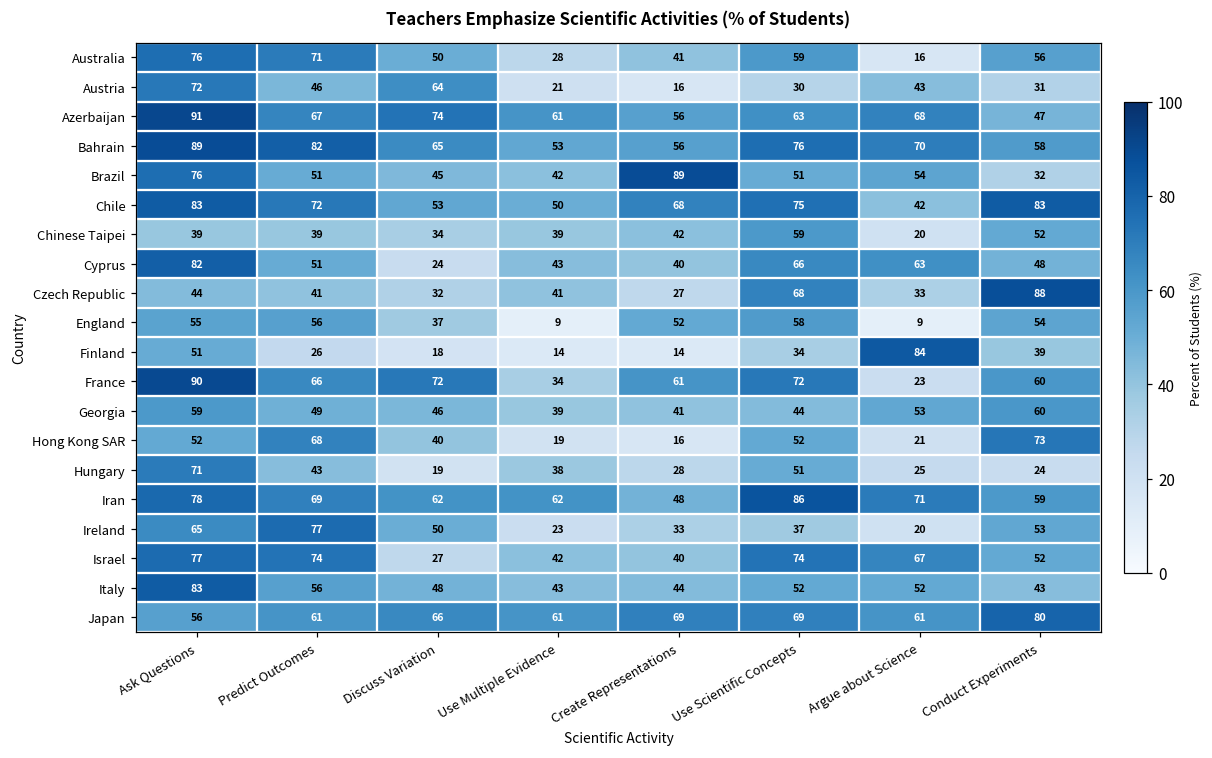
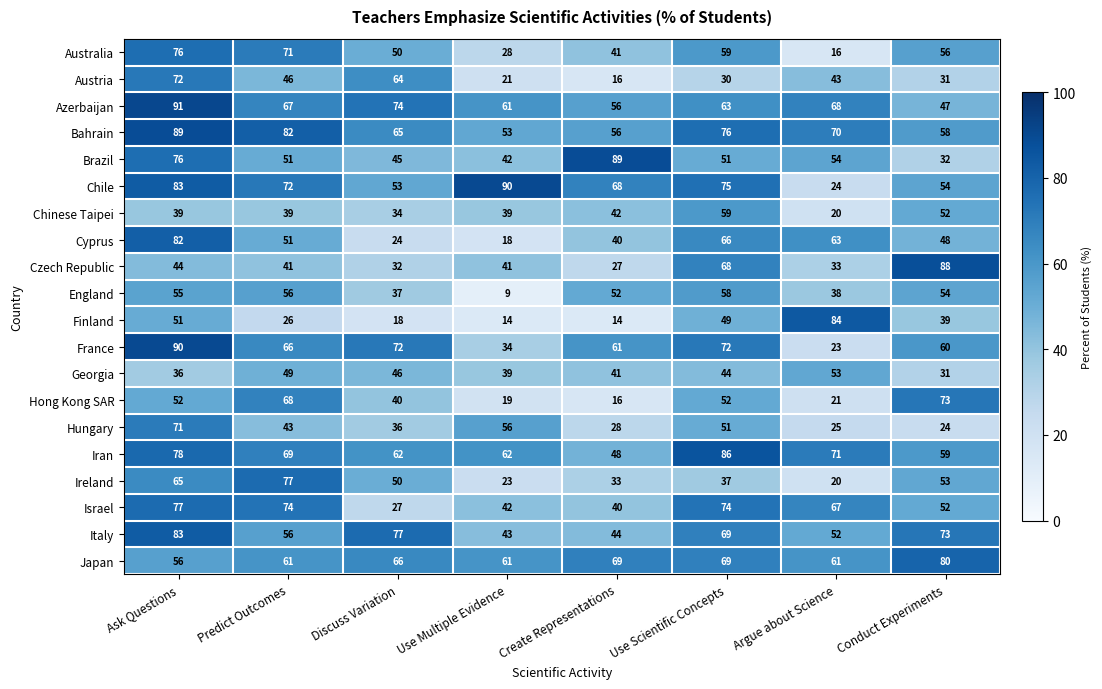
  {
    "Australia": {
      "Ask Questions": 76,
      "Predict Outcomes": 71,
      "Discuss Variation": 50,
      "Use Multiple Evidence": 28,
      "Create Representations": 41,
      "Use Scientific Concepts": 59,
      "Argue about Science": 16,
      "Conduct Experiments": 56
    },
    "Austria": {
      "Ask Questions": 72,
      "Predict Outcomes": 46,
      "Discuss Variation": 64,
      "Use Multiple Evidence": 21,
      "Create Representations": 16,
      "Use Scientific Concepts": 30,
      "Argue about Science": 43,
      "Conduct Experiments": 31
    },
    "Azerbaijan": {
      "Ask Questions": 91,
      "Predict Outcomes": 67,
      "Discuss Variation": 74,
      "Use Multiple Evidence": 61,
      "Create Representations": 56,
      "Use Scientific Concepts": 63,
      "Argue about Science": 68,
      "Conduct Experiments": 47
    },
    "Bahrain": {
      "Ask Questions": 89,
      "Predict Outcomes": 82,
      "Discuss Variation": 65,
      "Use Multiple Evidence": 53,
      "Create Representations": 56,
      "Use Scientific Concepts": 76,
      "Argue about Science": 70,
      "Conduct Experiments": 58
    },
    "Brazil": {
      "Ask Questions": 76,
      "Predict Outcomes": 51,
      "Discuss Variation": 45,
      "Use Multiple Evidence": 42,
      "Create Representations": 89,
      "Use Scientific Concepts": 51,
      "Argue about Science": 54,
      "Conduct Experiments": 32
    },
    "Chile": {
      "Ask Questions": 83,
      "Predict Outcomes": 72,
      "Discuss Variation": 53,
-     "Use Multiple Evidence": 50,
+     "Use Multiple Evidence": 90,
      "Create Representations": 68,
      "Use Scientific Concepts": 75,
-     "Argue about Science": 42,
-     "Conduct Experiments": 83
+     "Argue about Science": 24,
+     "Conduct Experiments": 54
    },
    "Chinese Taipei": {
      "Ask Questions": 39,
      "Predict Outcomes": 39,
      "Discuss Variation": 34,
      "Use Multiple Evidence": 39,
      "Create Representations": 42,
      "Use Scientific Concepts": 59,
      "Argue about Science": 20,
      "Conduct Experiments": 52
    },
    "Cyprus": {
      "Ask Questions": 82,
      "Predict Outcomes": 51,
      "Discuss Variation": 24,
-     "Use Multiple Evidence": 43,
+     "Use Multiple Evidence": 18,
      "Create Representations": 40,
      "Use Scientific Concepts": 66,
      "Argue about Science": 63,
      "Conduct Experiments": 48
    },
    "Czech Republic": {
      "Ask Questions": 44,
      "Predict Outcomes": 41,
      "Discuss Variation": 32,
      "Use Multiple Evidence": 41,
      "Create Representations": 27,
      "Use Scientific Concepts": 68,
      "Argue about Science": 33,
      "Conduct Experiments": 88
    },
    "England": {
      "Ask Questions": 55,
      "Predict Outcomes": 56,
      "Discuss Variation": 37,
      "Use Multiple Evidence": 9,
      "Create Representations": 52,
      "Use Scientific Concepts": 58,
-     "Argue about Science": 9,
+     "Argue about Science": 38,
      "Conduct Experiments": 54
    },
    "Finland": {
      "Ask Questions": 51,
      "Predict Outcomes": 26,
      "Discuss Variation": 18,
      "Use Multiple Evidence": 14,
      "Create Representations": 14,
-     "Use Scientific Concepts": 34,
+     "Use Scientific Concepts": 49,
      "Argue about Science": 84,
      "Conduct Experiments": 39
    },
    "France": {
      "Ask Questions": 90,
      "Predict Outcomes": 66,
      "Discuss Variation": 72,
      "Use Multiple Evidence": 34,
      "Create Representations": 61,
      "Use Scientific Concepts": 72,
      "Argue about Science": 23,
      "Conduct Experiments": 60
    },
    "Georgia": {
-     "Ask Questions": 59,
+     "Ask Questions": 36,
      "Predict Outcomes": 49,
      "Discuss Variation": 46,
      "Use Multiple Evidence": 39,
      "Create Representations": 41,
      "Use Scientific Concepts": 44,
      "Argue about Science": 53,
-     "Conduct Experiments": 60
+     "Conduct Experiments": 31
    },
    "Hong Kong SAR": {
      "Ask Questions": 52,
      "Predict Outcomes": 68,
      "Discuss Variation": 40,
      "Use Multiple Evidence": 19,
      "Create Representations": 16,
      "Use Scientific Concepts": 52,
      "Argue about Science": 21,
      "Conduct Experiments": 73
    },
    "Hungary": {
      "Ask Questions": 71,
      "Predict Outcomes": 43,
-     "Discuss Variation": 19,
-     "Use Multiple Evidence": 38,
+     "Discuss Variation": 36,
+     "Use Multiple Evidence": 56,
      "Create Representations": 28,
      "Use Scientific Concepts": 51,
      "Argue about Science": 25,
      "Conduct Experiments": 24
    },
    "Iran": {
      "Ask Questions": 78,
      "Predict Outcomes": 69,
      "Discuss Variation": 62,
      "Use Multiple Evidence": 62,
      "Create Representations": 48,
      "Use Scientific Concepts": 86,
      "Argue about Science": 71,
      "Conduct Experiments": 59
    },
    "Ireland": {
      "Ask Questions": 65,
      "Predict Outcomes": 77,
      "Discuss Variation": 50,
      "Use Multiple Evidence": 23,
      "Create Representations": 33,
      "Use Scientific Concepts": 37,
      "Argue about Science": 20,
      "Conduct Experiments": 53
    },
    "Israel": {
      "Ask Questions": 77,
      "Predict Outcomes": 74,
      "Discuss Variation": 27,
      "Use Multiple Evidence": 42,
      "Create Representations": 40,
      "Use Scientific Concepts": 74,
      "Argue about Science": 67,
      "Conduct Experiments": 52
    },
    "Italy": {
      "Ask Questions": 83,
      "Predict Outcomes": 56,
-     "Discuss Variation": 48,
+     "Discuss Variation": 77,
      "Use Multiple Evidence": 43,
      "Create Representations": 44,
-     "Use Scientific Concepts": 52,
+     "Use Scientific Concepts": 69,
      "Argue about Science": 52,
-     "Conduct Experiments": 43
+     "Conduct Experiments": 73
    },
    "Japan": {
      "Ask Questions": 56,
      "Predict Outcomes": 61,
      "Discuss Variation": 66,
      "Use Multiple Evidence": 61,
      "Create Representations": 69,
      "Use Scientific Concepts": 69,
      "Argue about Science": 61,
      "Conduct Experiments": 80
    }
  }
